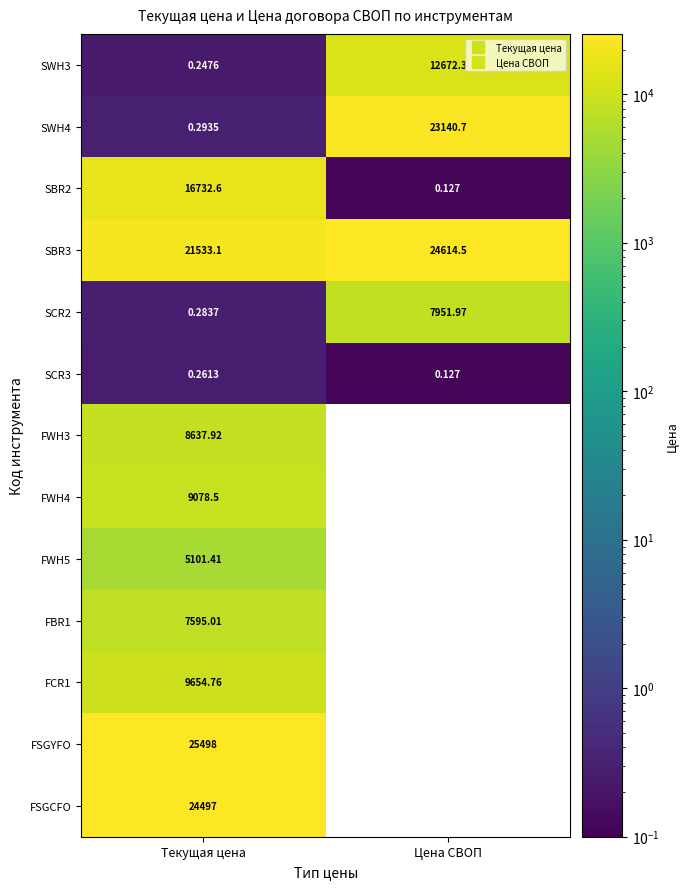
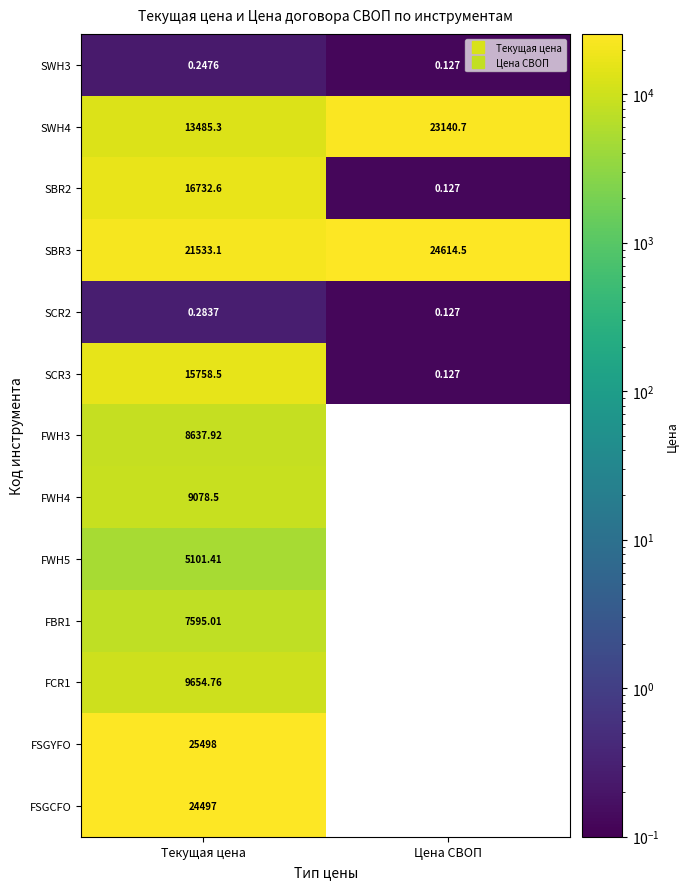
  {
    "SWH3": {
      "Текущая цена": 0.2476,
-     "Цена СВОП": 12672.3
+     "Цена СВОП": 0.127
    },
    "SWH4": {
-     "Текущая цена": 0.2935,
+     "Текущая цена": 13485.3,
      "Цена СВОП": 23140.7
    },
    "SBR2": {
      "Текущая цена": 16732.6,
      "Цена СВОП": 0.127
    },
    "SBR3": {
      "Текущая цена": 21533.1,
      "Цена СВОП": 24614.5
    },
    "SCR2": {
      "Текущая цена": 0.2837,
-     "Цена СВОП": 7951.97
+     "Цена СВОП": 0.127
    },
    "SCR3": {
-     "Текущая цена": 0.2613,
+     "Текущая цена": 15758.5,
      "Цена СВОП": 0.127
    },
    "FWH3": {
      "Текущая цена": 8637.92
    },
    "FWH4": {
      "Текущая цена": 9078.5
    },
    "FWH5": {
      "Текущая цена": 5101.41
    },
    "FBR1": {
      "Текущая цена": 7595.01
    },
    "FCR1": {
      "Текущая цена": 9654.76
    },
    "FSGYFO": {
      "Текущая цена": 25498
    },
    "FSGCFO": {
      "Текущая цена": 24497
    }
  }
